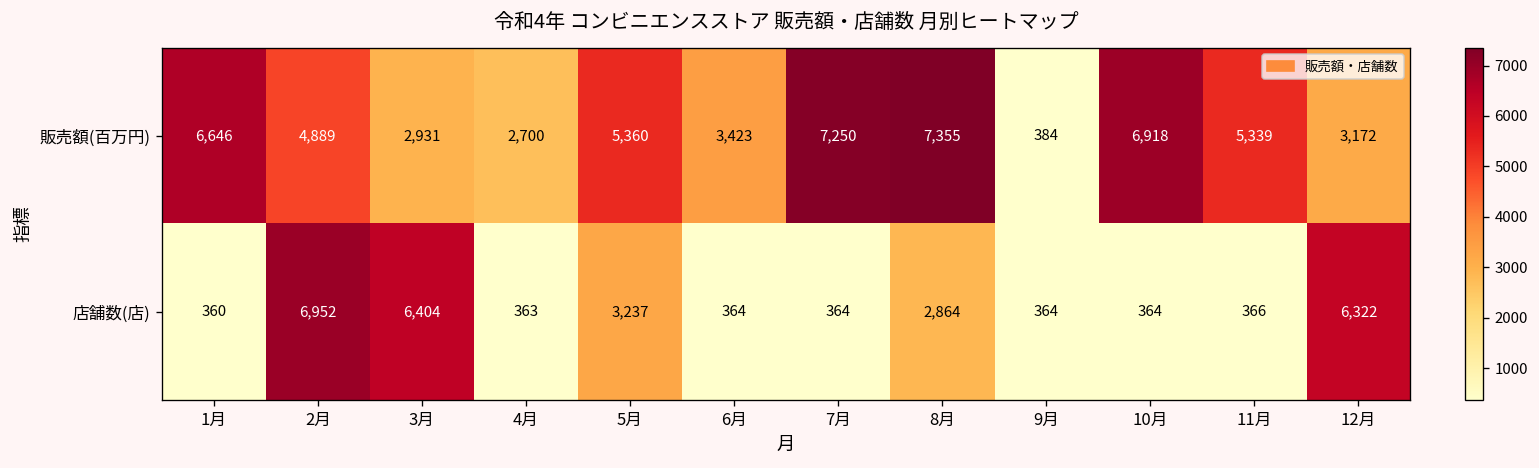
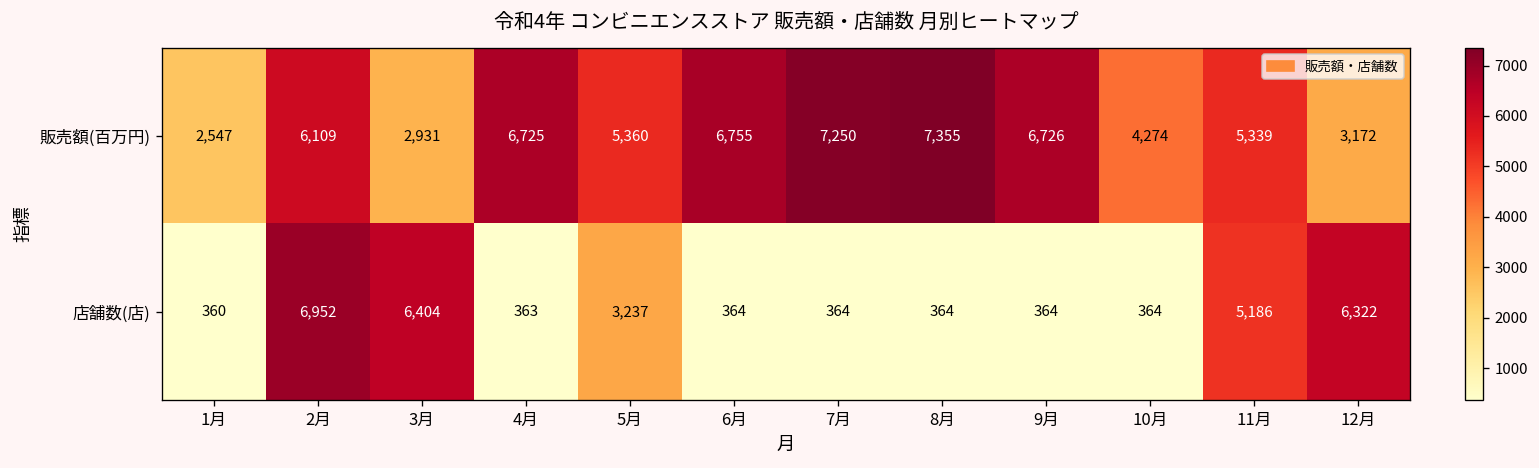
  {
    "販売額(百万円)": {
-     "1月": "6,646",
-     "2月": "4,889",
+     "1月": "2,547",
+     "2月": "6,109",
      "3月": "2,931",
-     "4月": "2,700",
+     "4月": "6,725",
      "5月": "5,360",
-     "6月": "3,423",
+     "6月": "6,755",
      "7月": "7,250",
      "8月": "7,355",
-     "9月": "384",
-     "10月": "6,918",
+     "9月": "6,726",
+     "10月": "4,274",
      "11月": "5,339",
      "12月": "3,172"
    },
    "店舗数(店)": {
      "1月": "360",
      "2月": "6,952",
      "3月": "6,404",
      "4月": "363",
      "5月": "3,237",
      "6月": "364",
      "7月": "364",
-     "8月": "2,864",
+     "8月": "364",
      "9月": "364",
      "10月": "364",
-     "11月": "366",
+     "11月": "5,186",
      "12月": "6,322"
    }
  }
